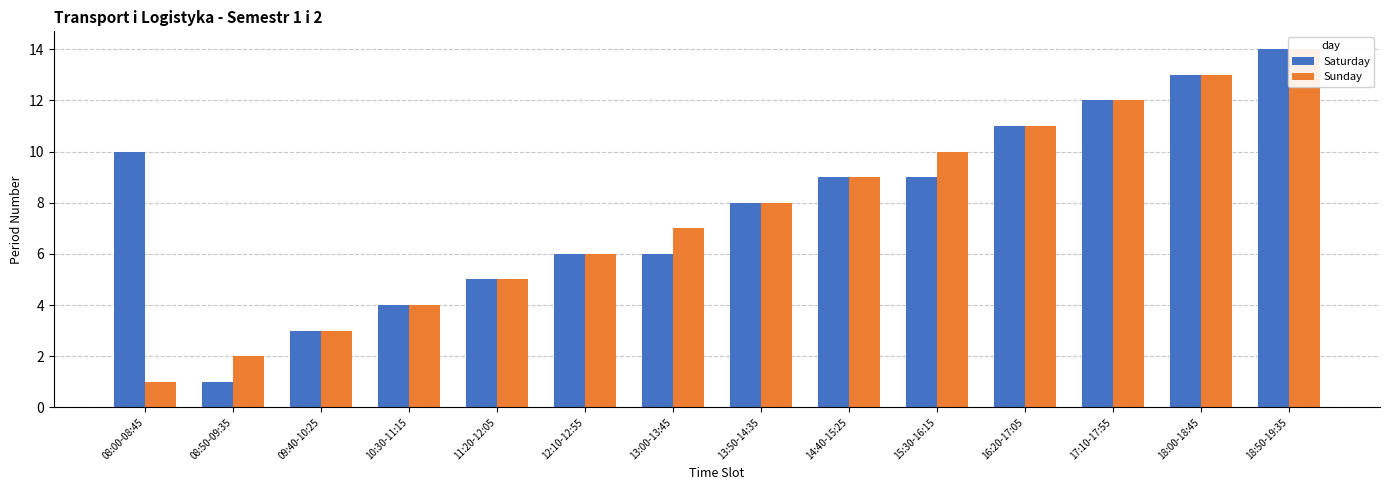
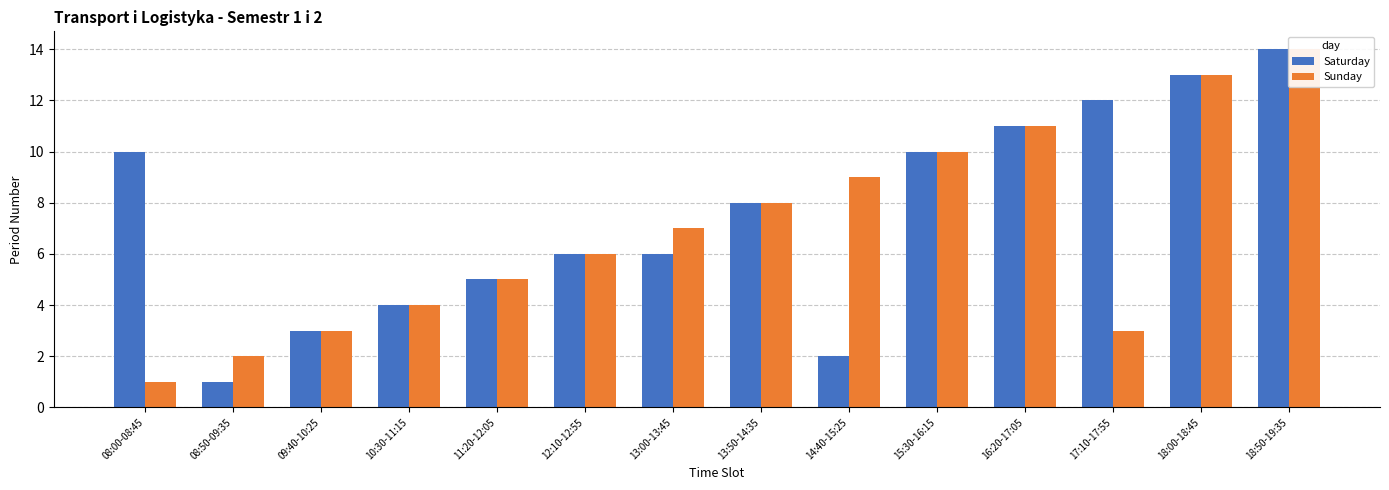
  {
    "Saturday": {
      "08:00-08:45": 10,
      "08:50-09:35": 1,
      "09:40-10:25": 3,
      "10:30-11:15": 4,
      "11:20-12:05": 5,
      "12:10-12:55": 6,
      "13:00-13:45": 6,
      "13:50-14:35": 8,
-     "14:40-15:25": 9,
-     "15:30-16:15": 9,
+     "14:40-15:25": 2,
+     "15:30-16:15": 10,
      "16:20-17:05": 11,
      "17:10-17:55": 12,
      "18:00-18:45": 13,
      "18:50-19:35": 14
    },
    "Sunday": {
      "08:00-08:45": 1,
      "08:50-09:35": 2,
      "09:40-10:25": 3,
      "10:30-11:15": 4,
      "11:20-12:05": 5,
      "12:10-12:55": 6,
      "13:00-13:45": 7,
      "13:50-14:35": 8,
      "14:40-15:25": 9,
      "15:30-16:15": 10,
      "16:20-17:05": 11,
-     "17:10-17:55": 12,
+     "17:10-17:55": 3,
      "18:00-18:45": 13
    }
  }
